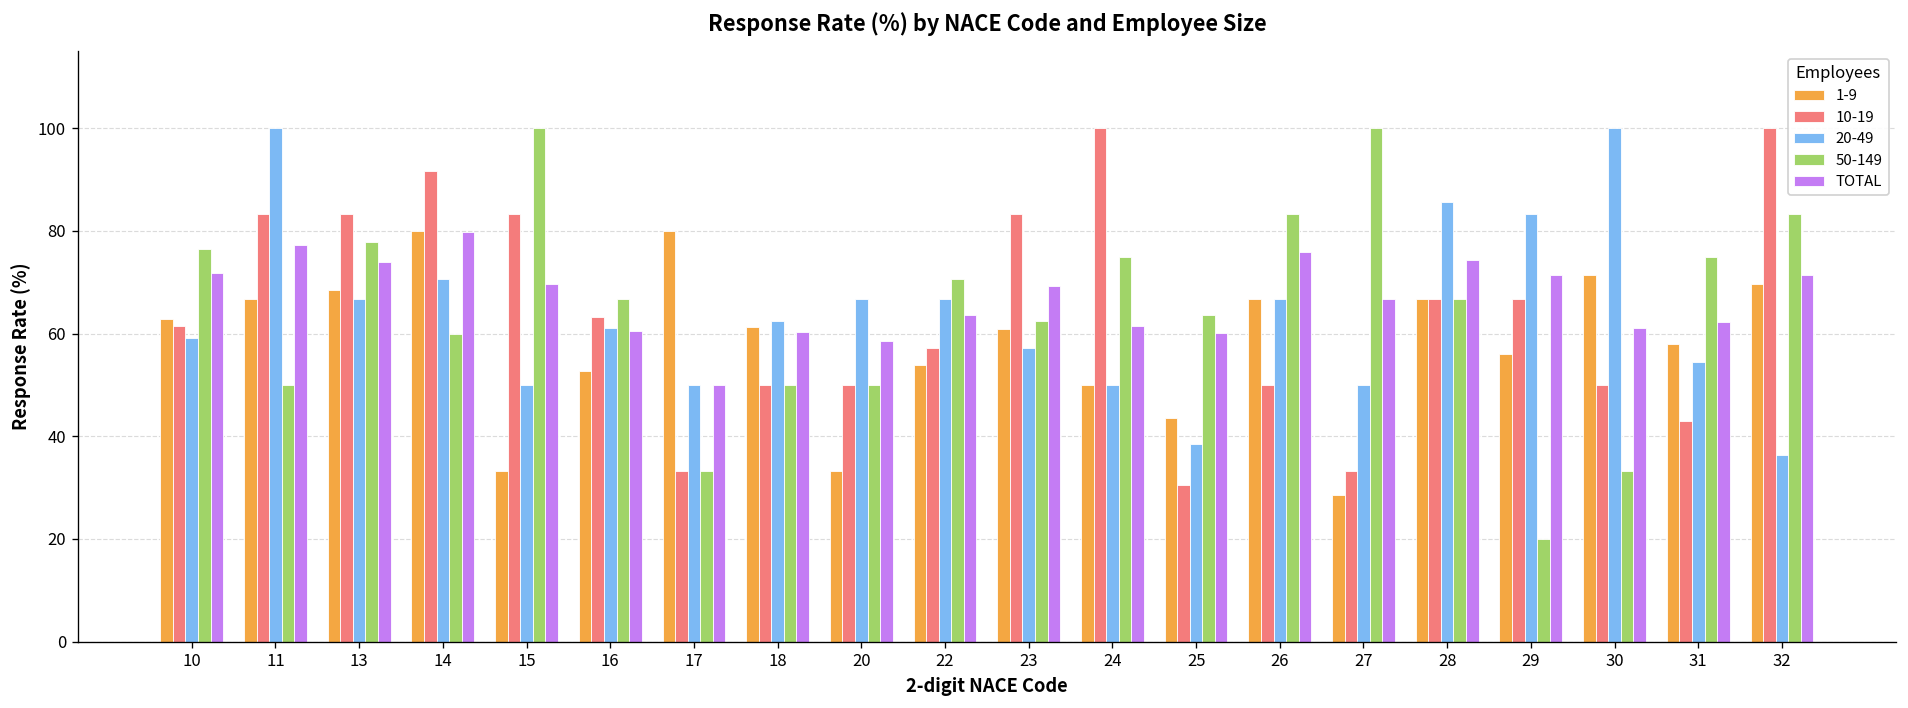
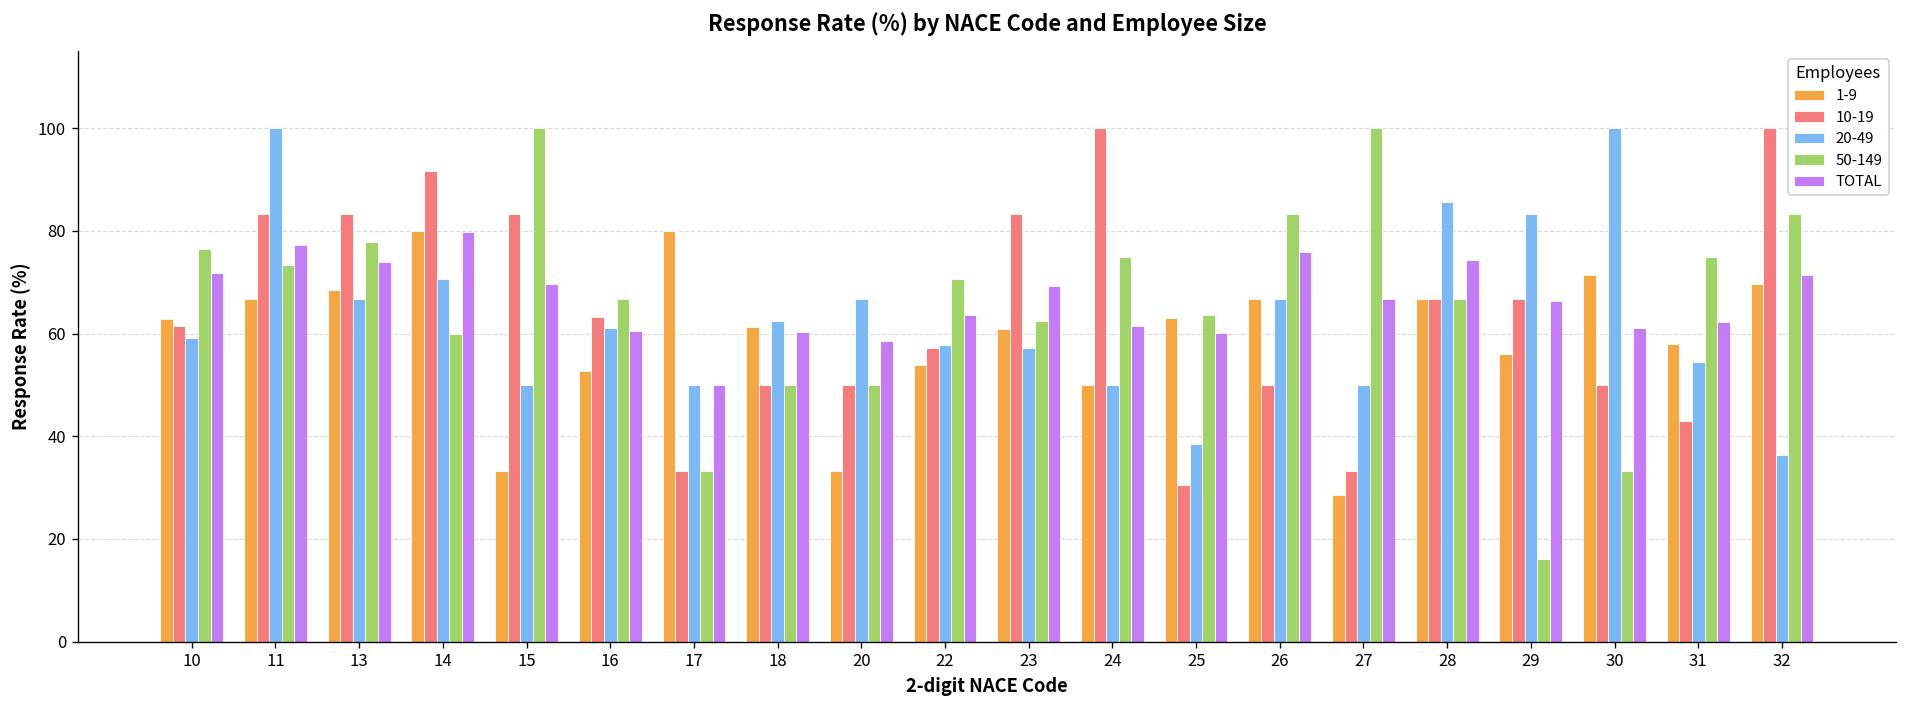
  {
    "1-9": {
      "10": 63,
      "11": 67,
      "13": 68,
      "14": 80,
      "15": 33,
      "16": 53,
      "17": 80,
      "18": 61,
      "20": 33,
      "22": 54,
      "23": 61,
      "24": 50,
-     "25": 44,
+     "25": 63,
      "26": 67,
      "27": 29,
      "28": 67,
      "29": 56,
      "30": 71,
      "31": 58,
      "32": 70
    },
    "10-19": {
      "10": 62,
      "11": 83,
      "13": 83,
      "14": 92,
      "15": 83,
      "16": 63,
      "17": 33,
      "18": 50,
      "20": 50,
      "22": 57,
      "23": 83,
      "24": 100,
      "25": 31,
      "26": 50,
      "27": 33,
      "28": 67,
      "29": 67,
      "30": 50,
      "31": 43,
      "32": 100
    },
    "20-49": {
      "10": 59,
      "11": 100,
      "13": 67,
      "14": 71,
      "15": 50,
      "16": 61,
      "17": 50,
      "18": 63,
      "20": 67,
-     "22": 67,
+     "22": 58,
      "23": 57,
      "24": 50,
      "25": 39,
      "26": 67,
      "27": 50,
      "28": 86,
      "29": 83,
      "30": 100,
      "31": 55,
      "32": 36
    },
    "50-149": {
      "10": 77,
-     "11": 50,
+     "11": 73,
      "13": 78,
      "14": 60,
      "15": 100,
      "16": 67,
      "17": 33,
      "18": 50,
      "20": 50,
      "22": 71,
      "23": 63,
      "24": 75,
      "25": 64,
      "26": 83,
      "27": 100,
      "28": 67,
-     "29": 20,
+     "29": 16,
      "30": 33,
      "31": 75,
      "32": 83
    },
    "TOTAL": {
      "10": 72,
      "11": 77,
      "13": 74,
      "14": 80,
      "15": 70,
      "16": 61,
      "17": 50,
      "18": 60,
      "20": 59,
      "22": 64,
      "23": 69,
      "24": 62,
      "25": 60,
      "26": 76,
      "27": 67,
      "28": 74,
-     "29": 71,
+     "29": 66,
      "30": 61,
      "31": 62,
      "32": 71
    }
  }
